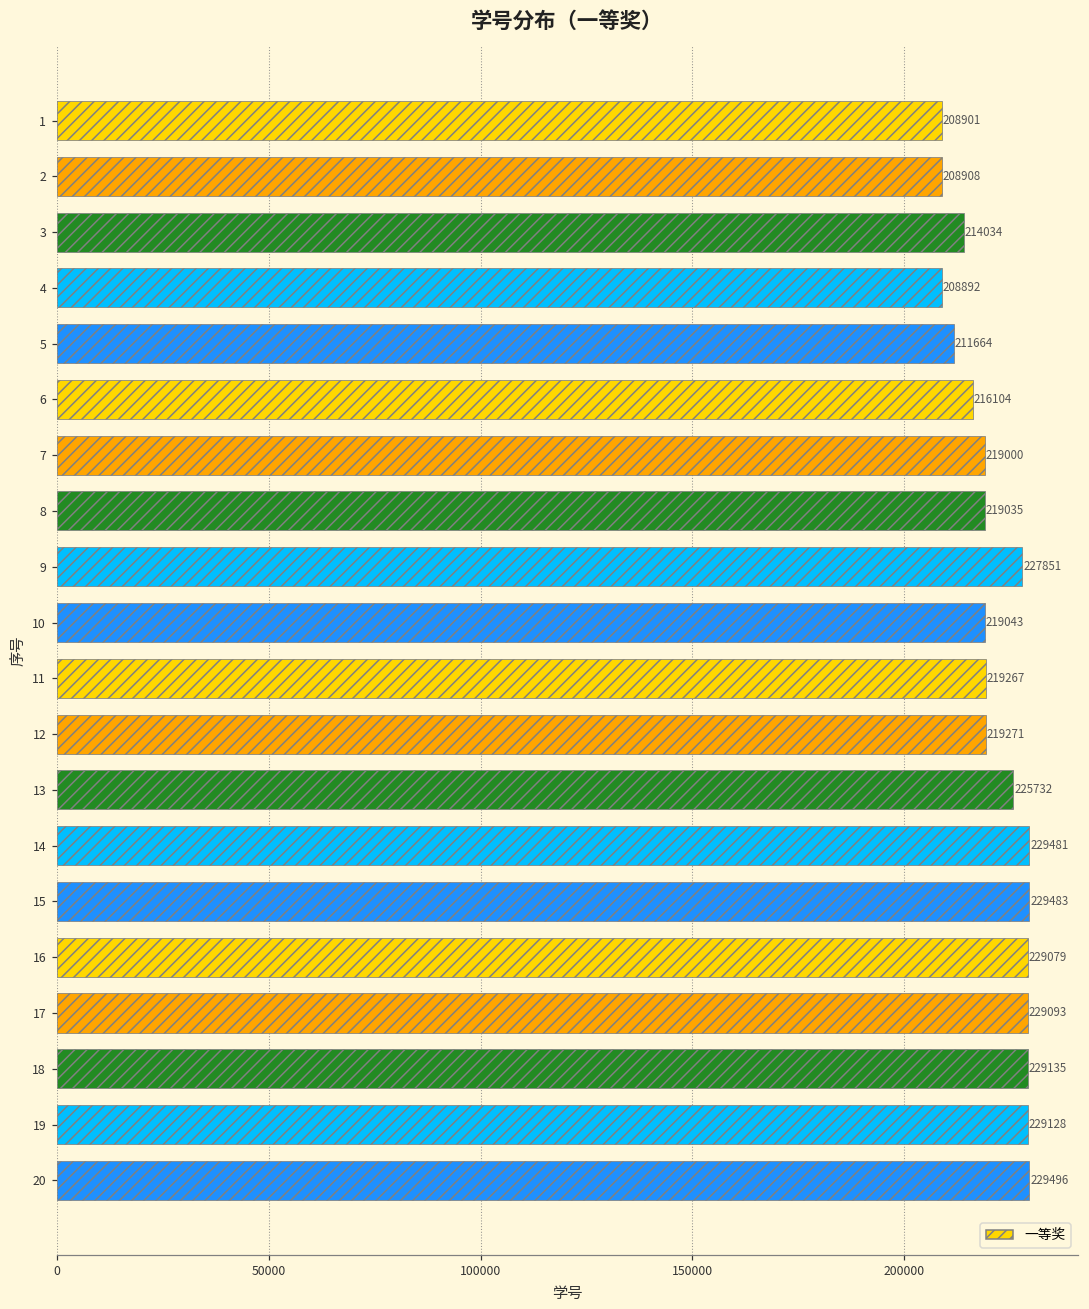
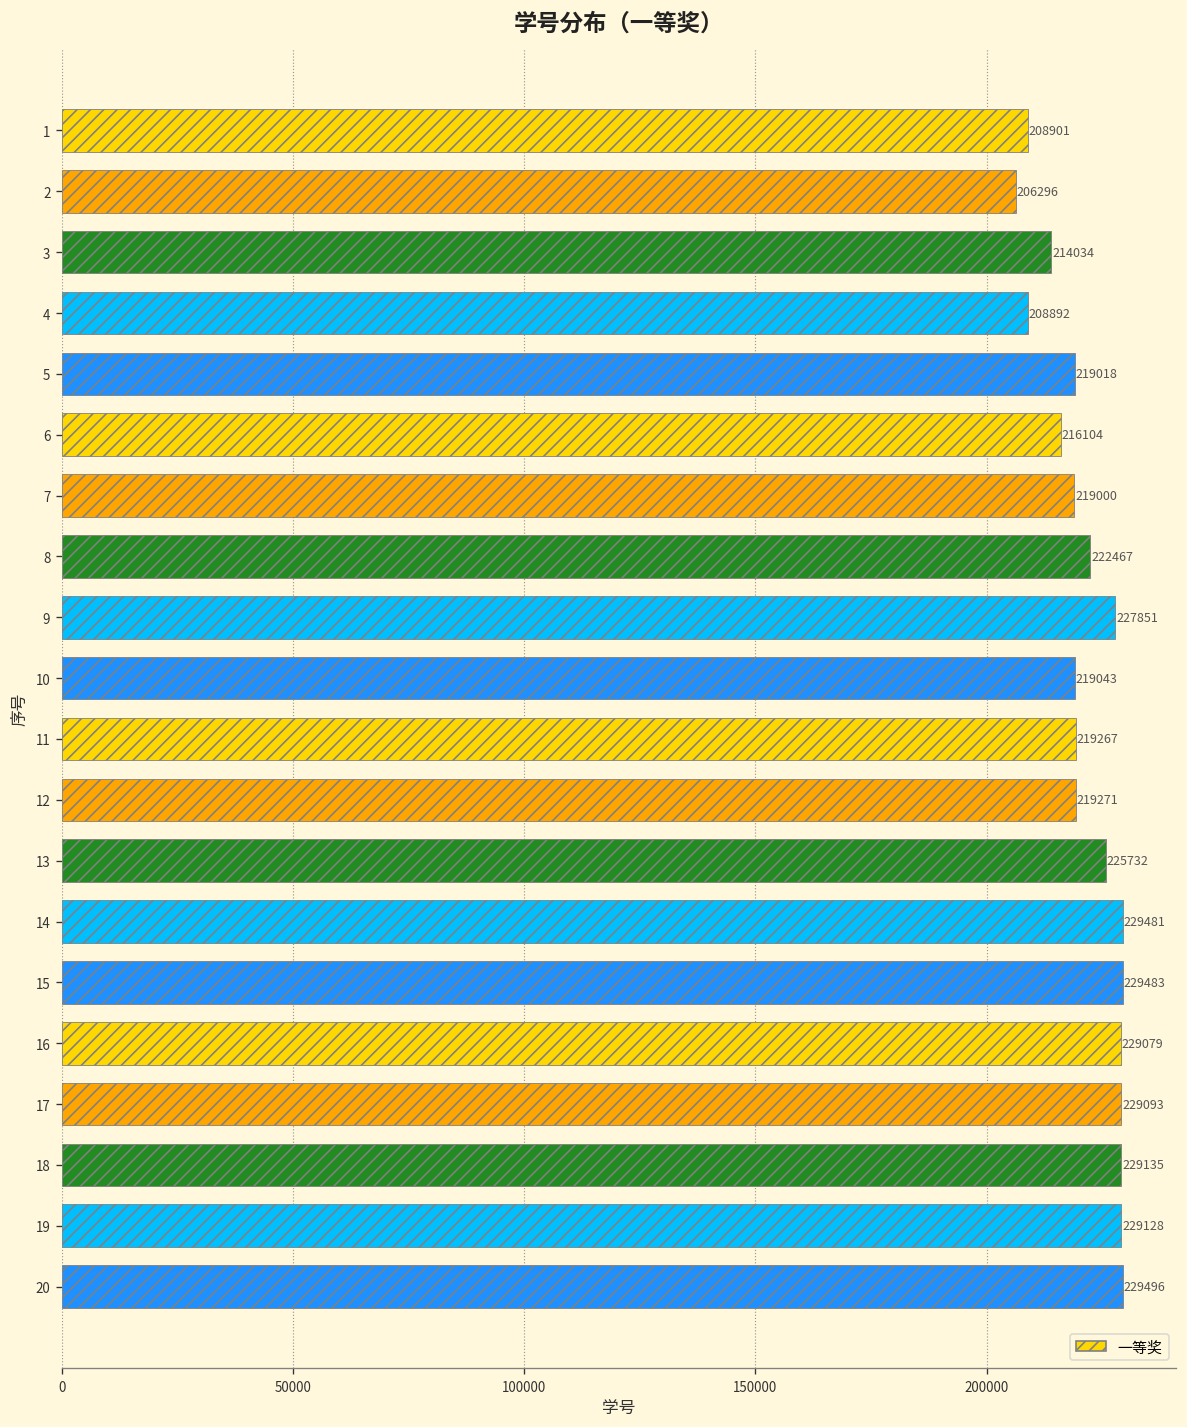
  {
    "1": 208901,
-   "2": 208908,
+   "2": 206296,
    "3": 214034,
    "4": 208892,
-   "5": 211664,
+   "5": 219018,
    "6": 216104,
    "7": 219000,
-   "8": 219035,
+   "8": 222467,
    "9": 227851,
    "10": 219043,
    "11": 219267,
    "12": 219271,
    "13": 225732,
    "14": 229481,
    "15": 229483,
    "16": 229079,
    "17": 229093,
    "18": 229135,
    "19": 229128,
    "20": 229496
  }
